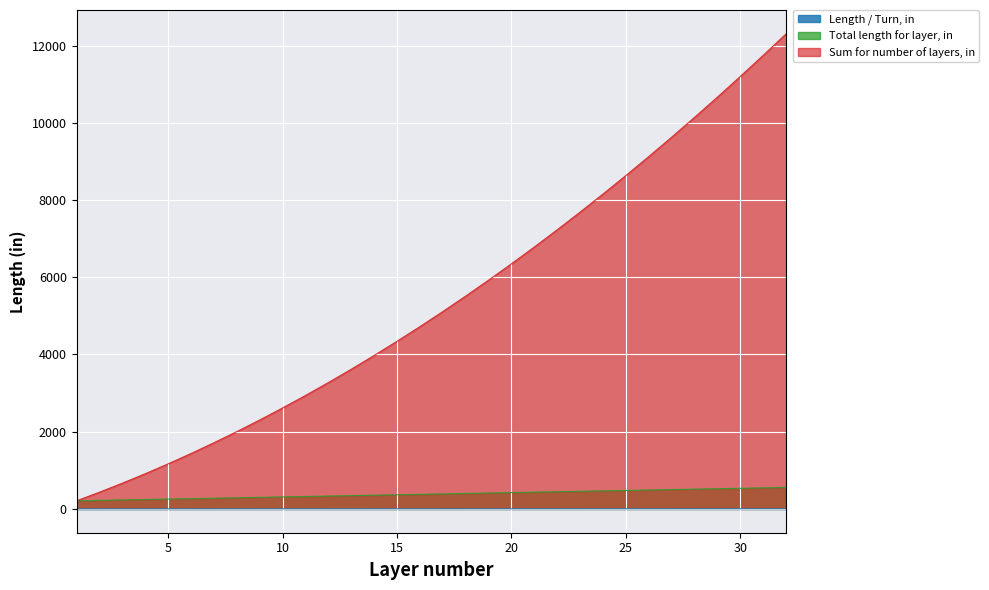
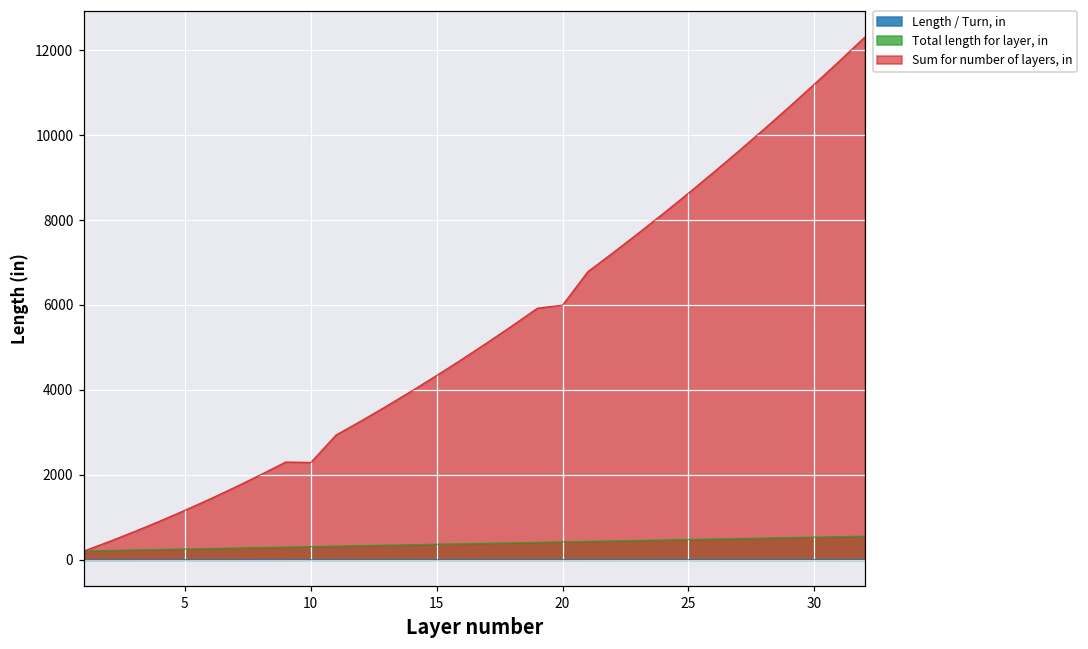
  {
    "Length / Turn, in": {
      "5": 0,
      "10": 0,
      "15": 0,
      "20": 0,
      "25": 0,
      "30": 0
    },
    "Total length for layer, in": {
      "5": 300,
      "10": 300,
      "15": 400,
      "20": 400,
      "25": 500,
      "30": 500
    },
    "Sum for number of layers, in": {
      "5": 1200,
-     "10": 2600,
+     "10": 2300,
      "15": 4300,
-     "20": 6300,
+     "20": 6000,
      "25": 8600,
      "30": 11200
    }
  }
